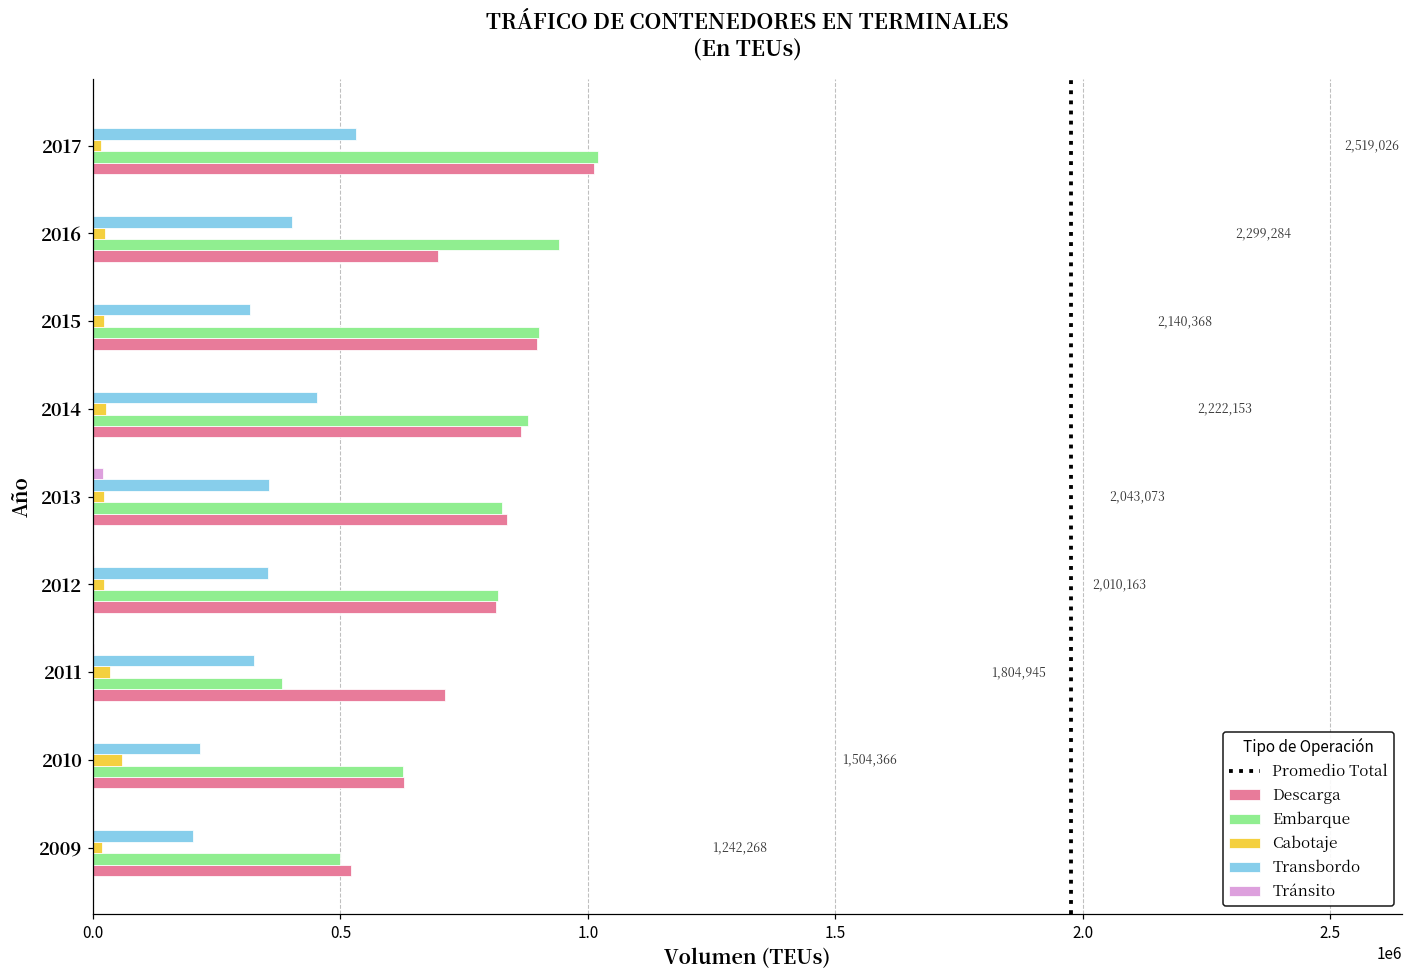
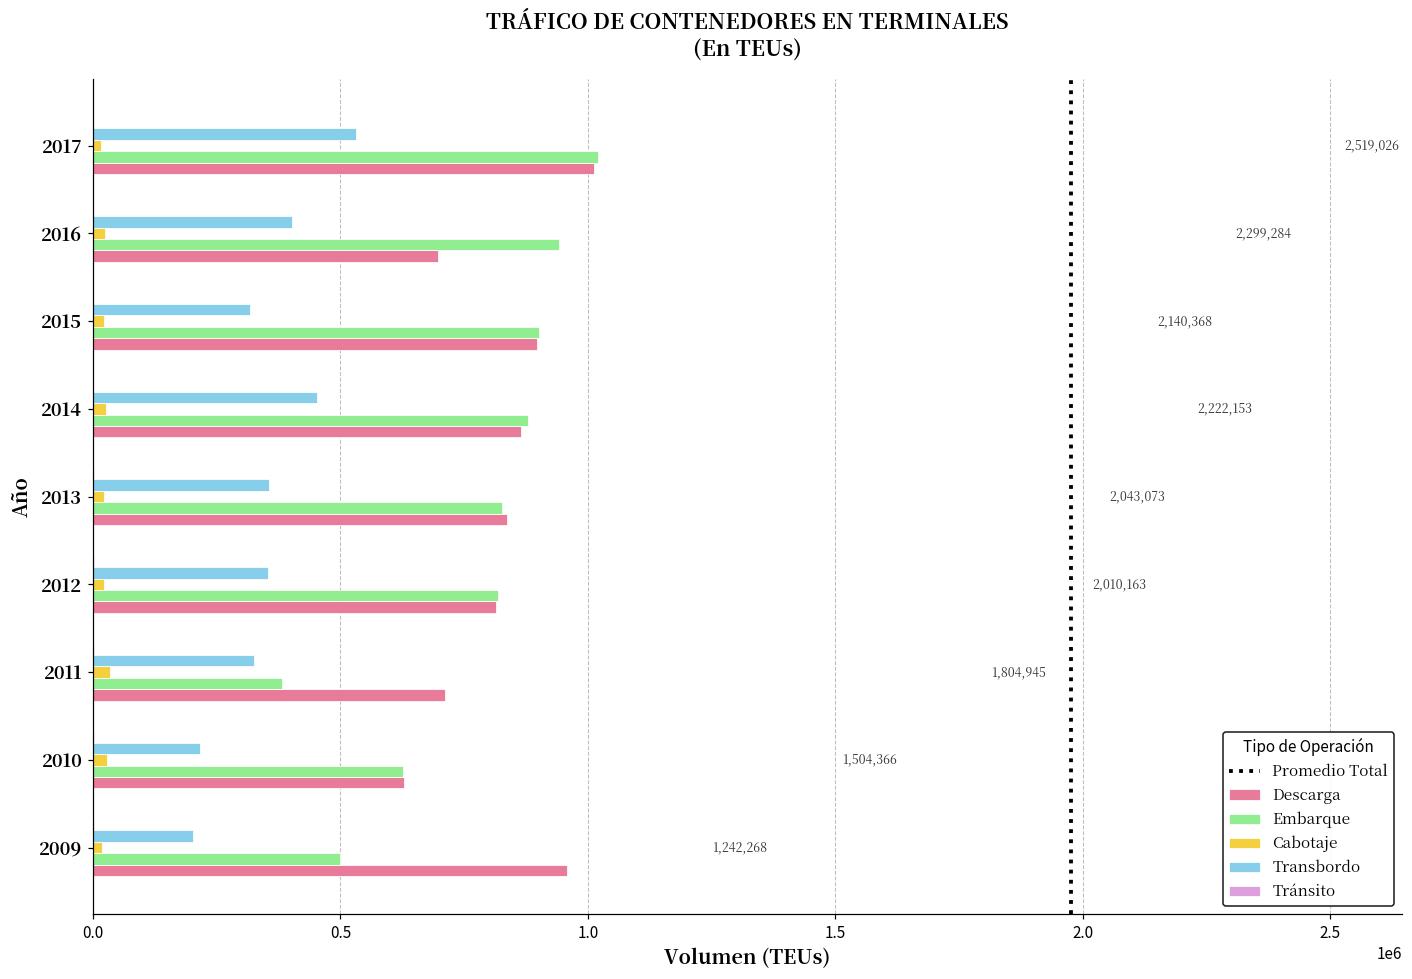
  {
    "Descarga": {
      "2017": 1010000,
      "2016": 700000,
      "2015": 900000,
      "2014": 860000,
      "2013": 840000,
      "2012": 810000,
      "2011": 710000,
      "2010": 630000,
-     "2009": 520000
+     "2009": 960000
    },
    "Embarque": {
      "2017": 1020000,
      "2016": 940000,
      "2015": 900000,
      "2014": 880000,
      "2013": 830000,
      "2012": 820000,
      "2011": 380000,
      "2010": 630000,
      "2009": 500000
    },
    "Cabotaje": {
      "2017": 20000,
      "2016": 30000,
      "2015": 20000,
      "2014": 30000,
      "2013": 20000,
      "2012": 20000,
      "2011": 40000,
-     "2010": 60000,
+     "2010": 30000,
      "2009": 20000
    },
    "Transbordo": {
      "2017": 530000,
      "2016": 400000,
      "2015": 320000,
      "2014": 450000,
      "2013": 360000,
      "2012": 350000,
      "2011": 320000,
      "2010": 220000,
      "2009": 200000
    },
    "Tránsito": {
-     "2013": 20000
+     "2013": 0
    }
  }
